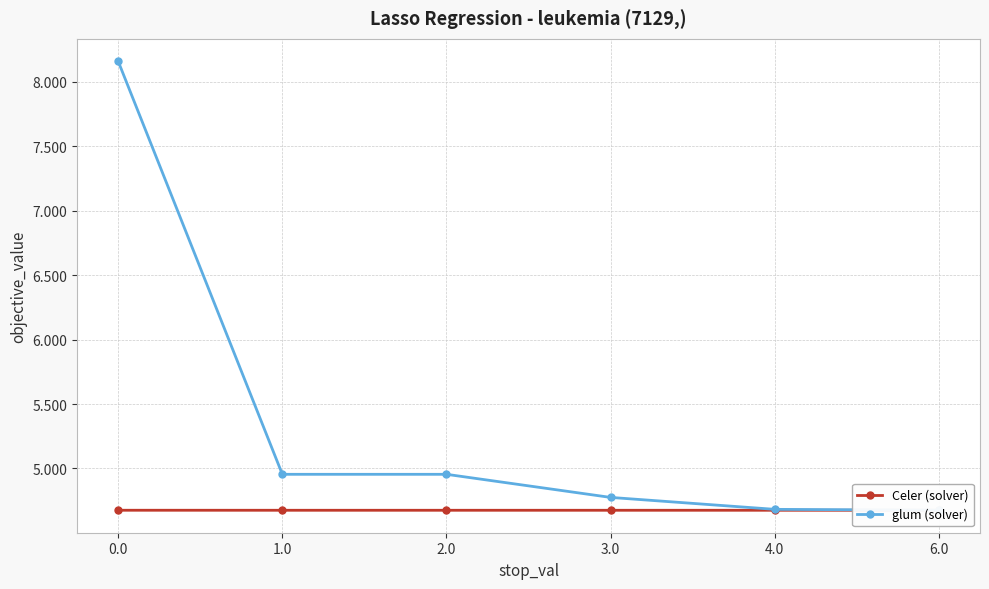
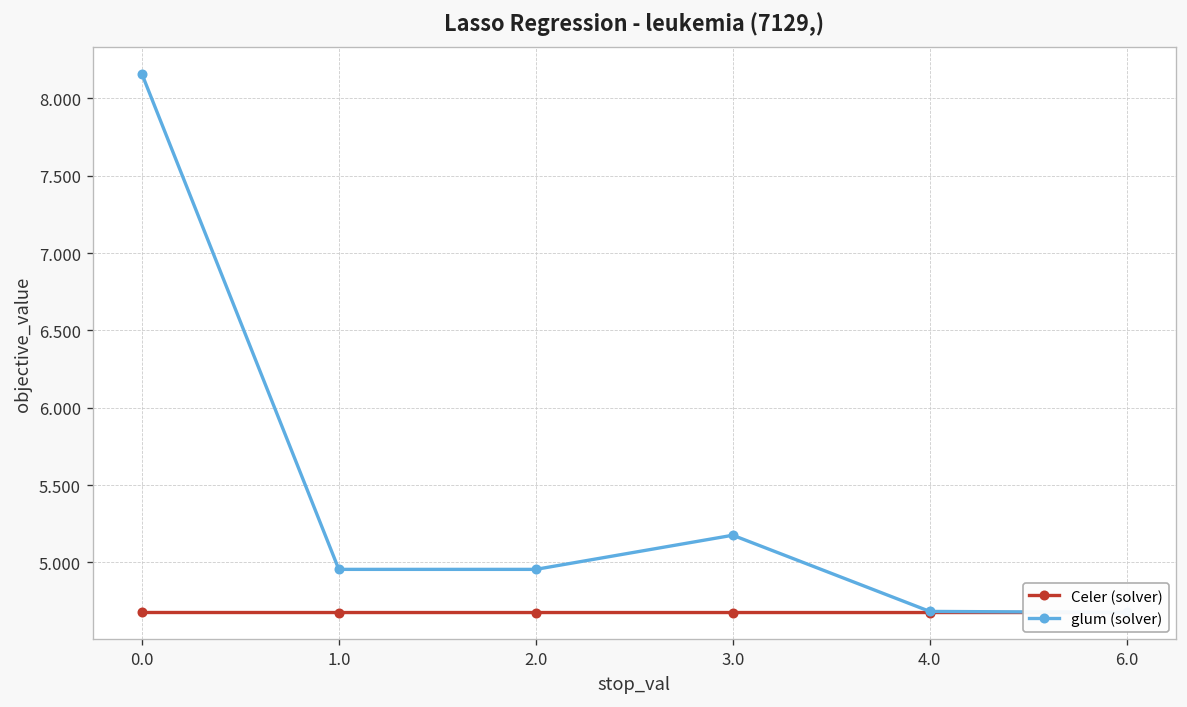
  {
    "Celer (solver)": {
      "0.0": 4.68,
      "1.0": 4.68,
      "2.0": 4.68,
      "3.0": 4.68
    },
    "glum (solver)": {
      "0.0": 8.16,
      "1.0": 4.95,
      "2.0": 4.95,
-     "3.0": 4.78
+     "3.0": 5.18
    }
  }
